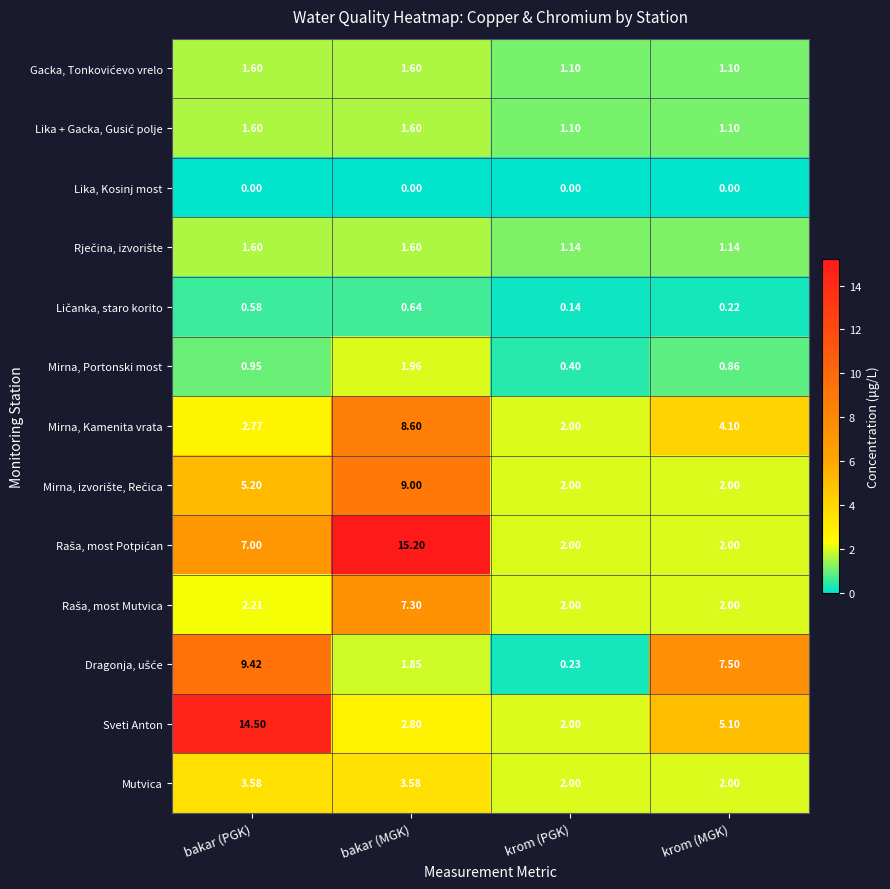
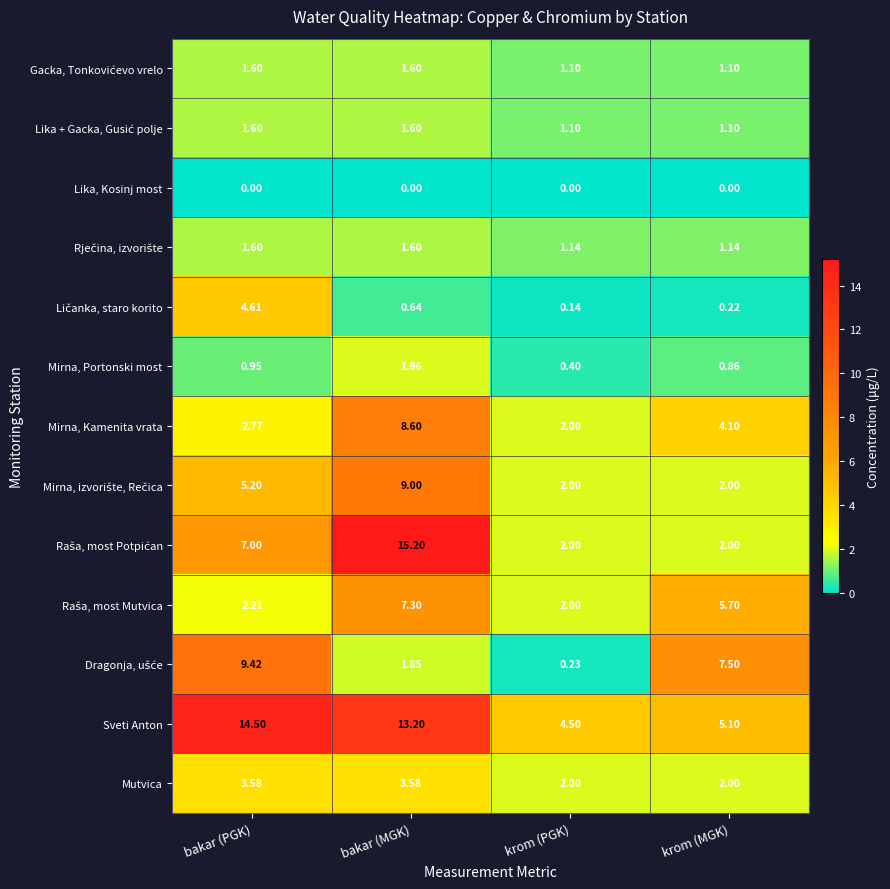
  {
    "Gacka, Tonkovićevo vrelo": {
      "bakar (PGK)": 1.60,
      "bakar (MGK)": 1.60,
      "krom (PGK)": 1.10,
      "krom (MGK)": 1.10
    },
    "Lika + Gacka, Gusić polje": {
      "bakar (PGK)": 1.60,
      "bakar (MGK)": 1.60,
      "krom (PGK)": 1.10,
      "krom (MGK)": 1.10
    },
    "Lika, Kosinj most": {
      "bakar (PGK)": 0.00,
      "bakar (MGK)": 0.00,
      "krom (PGK)": 0.00,
      "krom (MGK)": 0.00
    },
    "Rječina, izvorište": {
      "bakar (PGK)": 1.60,
      "bakar (MGK)": 1.60,
      "krom (PGK)": 1.14,
      "krom (MGK)": 1.14
    },
    "Ličanka, staro korito": {
-     "bakar (PGK)": 0.58,
+     "bakar (PGK)": 4.61,
      "bakar (MGK)": 0.64,
      "krom (PGK)": 0.14,
      "krom (MGK)": 0.22
    },
    "Mirna, Portonski most": {
      "bakar (PGK)": 0.95,
      "bakar (MGK)": 1.96,
      "krom (PGK)": 0.40,
      "krom (MGK)": 0.86
    },
    "Mirna, Kamenita vrata": {
      "bakar (PGK)": 2.77,
      "bakar (MGK)": 8.60,
      "krom (PGK)": 2.00,
      "krom (MGK)": 4.10
    },
    "Mirna, izvorište, Rečica": {
      "bakar (PGK)": 5.20,
      "bakar (MGK)": 9.00,
      "krom (PGK)": 2.00,
      "krom (MGK)": 2.00
    },
    "Raša, most Potpićan": {
      "bakar (PGK)": 7.00,
      "bakar (MGK)": 15.20,
      "krom (PGK)": 2.00,
      "krom (MGK)": 2.00
    },
    "Raša, most Mutvica": {
      "bakar (PGK)": 2.21,
      "bakar (MGK)": 7.30,
      "krom (PGK)": 2.00,
-     "krom (MGK)": 2.00
+     "krom (MGK)": 5.70
    },
    "Dragonja, ušće": {
      "bakar (PGK)": 9.42,
      "bakar (MGK)": 1.85,
      "krom (PGK)": 0.23,
      "krom (MGK)": 7.50
    },
    "Sveti Anton": {
      "bakar (PGK)": 14.50,
-     "bakar (MGK)": 2.80,
-     "krom (PGK)": 2.00,
+     "bakar (MGK)": 13.20,
+     "krom (PGK)": 4.50,
      "krom (MGK)": 5.10
    },
    "Mutvica": {
      "bakar (PGK)": 3.58,
      "bakar (MGK)": 3.58,
      "krom (PGK)": 2.00,
      "krom (MGK)": 2.00
    }
  }
